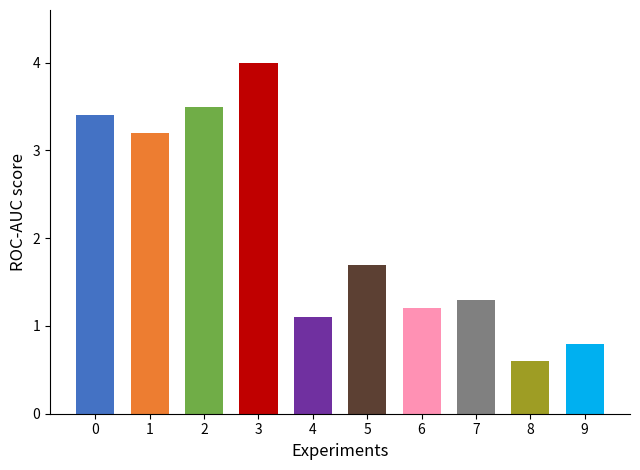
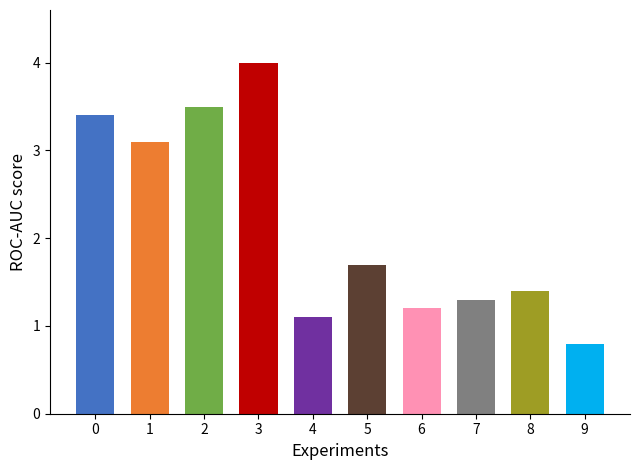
  {
    "0": 3.4,
-   "1": 3.2,
+   "1": 3.1,
    "2": 3.5,
    "3": 4.0,
    "4": 1.1,
    "5": 1.7,
    "6": 1.2,
    "7": 1.3,
-   "8": 0.6,
+   "8": 1.4,
    "9": 0.8
  }
